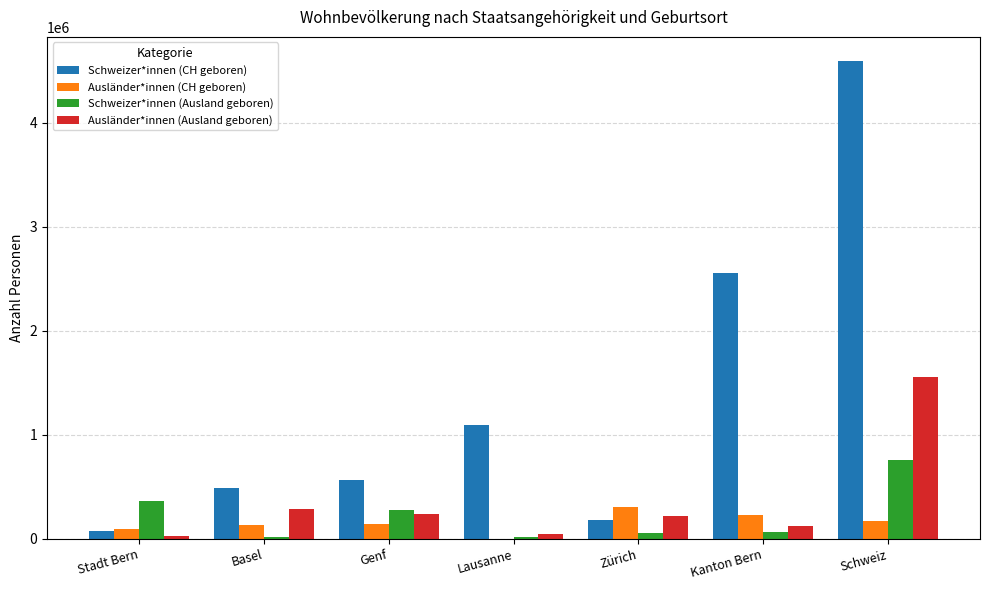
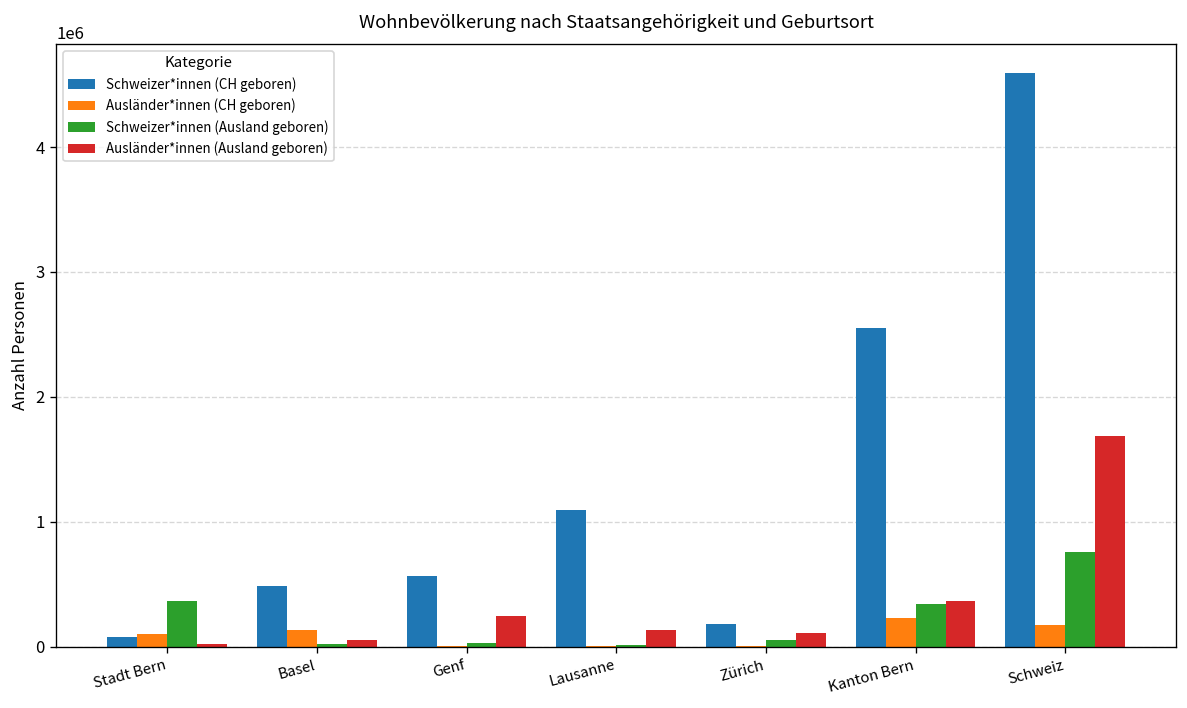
  {
    "Schweizer*innen (CH geboren)": {
      "Stadt Bern": 70000,
      "Basel": 480000,
      "Genf": 560000,
      "Lausanne": 1090000,
      "Zürich": 180000,
      "Kanton Bern": 2550000,
      "Schweiz": 4590000
    },
    "Ausländer*innen (CH geboren)": {
      "Stadt Bern": 100000,
      "Basel": 130000,
-     "Genf": 150000,
-     "Zürich": 310000,
+     "Genf": 0,
+     "Zürich": 10000,
      "Kanton Bern": 220000,
      "Schweiz": 170000
    },
    "Schweizer*innen (Ausland geboren)": {
      "Stadt Bern": 360000,
-     "Genf": 270000,
+     "Genf": 30000,
      "Zürich": 50000,
-     "Kanton Bern": 60000,
+     "Kanton Bern": 340000,
      "Schweiz": 760000
    },
    "Ausländer*innen (Ausland geboren)": {
-     "Basel": 290000,
+     "Basel": 50000,
      "Genf": 240000,
-     "Lausanne": 50000,
-     "Zürich": 220000,
-     "Kanton Bern": 120000,
-     "Schweiz": 1560000
+     "Lausanne": 130000,
+     "Zürich": 110000,
+     "Kanton Bern": 360000,
+     "Schweiz": 1690000
    }
  }
